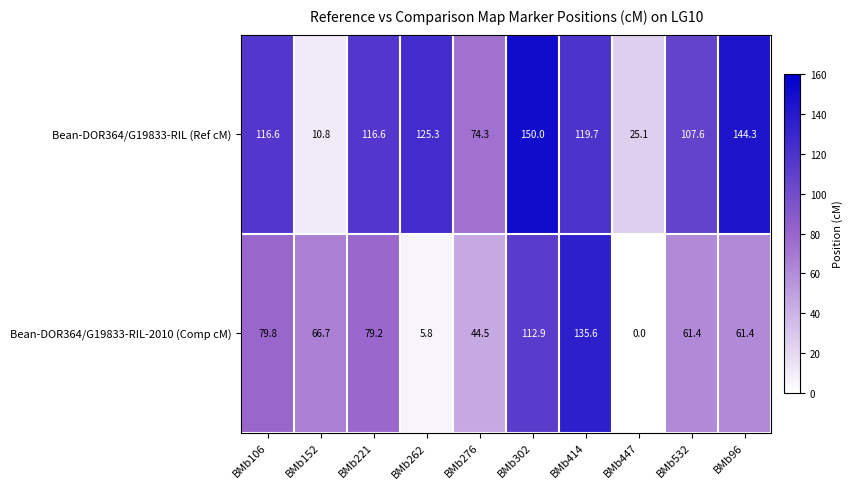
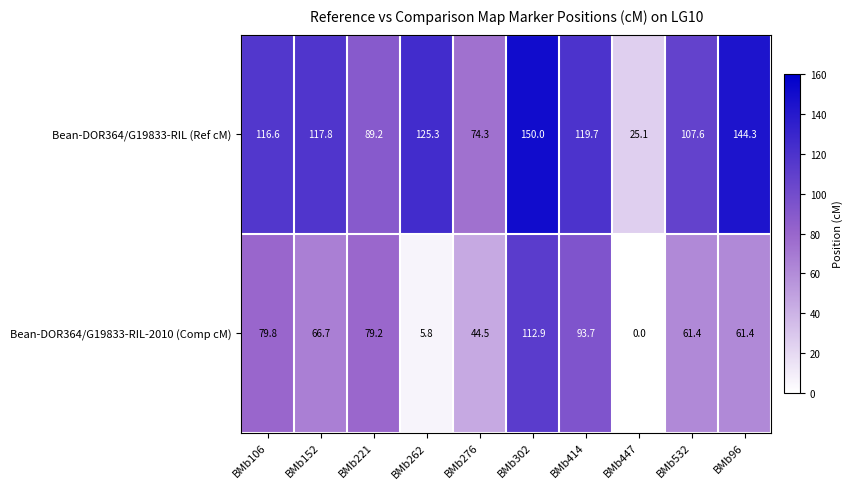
  {
    "Bean-DOR364/G19833-RIL (Ref cM)": {
      "BMb106": 116.6,
-     "BMb152": 10.8,
-     "BMb221": 116.6,
+     "BMb152": 117.8,
+     "BMb221": 89.2,
      "BMb262": 125.3,
      "BMb276": 74.3,
      "BMb302": 150.0,
      "BMb414": 119.7,
      "BMb447": 25.1,
      "BMb532": 107.6,
      "BMb96": 144.3
    },
    "Bean-DOR364/G19833-RIL-2010 (Comp cM)": {
      "BMb106": 79.8,
      "BMb152": 66.7,
      "BMb221": 79.2,
      "BMb262": 5.8,
      "BMb276": 44.5,
      "BMb302": 112.9,
-     "BMb414": 135.6,
+     "BMb414": 93.7,
      "BMb447": 0.0,
      "BMb532": 61.4,
      "BMb96": 61.4
    }
  }
